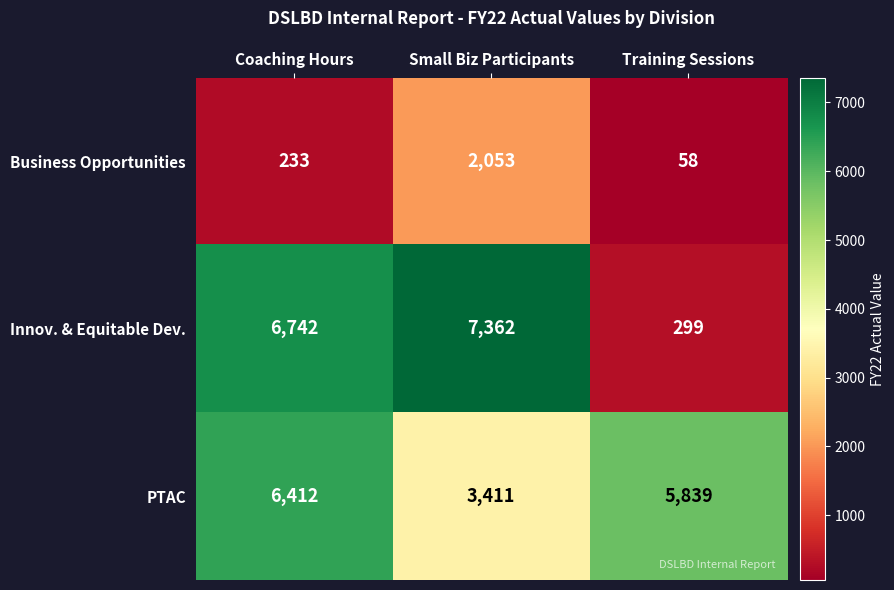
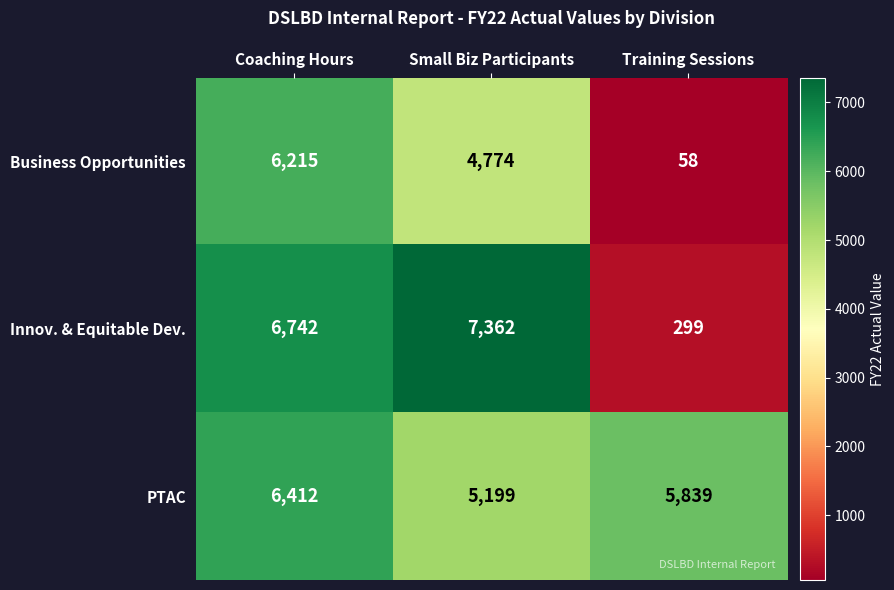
  {
    "Business Opportunities": {
-     "Coaching Hours": "233",
-     "Small Biz Participants": "2,053",
+     "Coaching Hours": "6,215",
+     "Small Biz Participants": "4,774",
      "Training Sessions": "58"
    },
    "Innov. & Equitable Dev.": {
      "Coaching Hours": "6,742",
      "Small Biz Participants": "7,362",
      "Training Sessions": "299"
    },
    "PTAC": {
      "Coaching Hours": "6,412",
-     "Small Biz Participants": "3,411"
+     "Small Biz Participants": "5,199"
    }
  }
